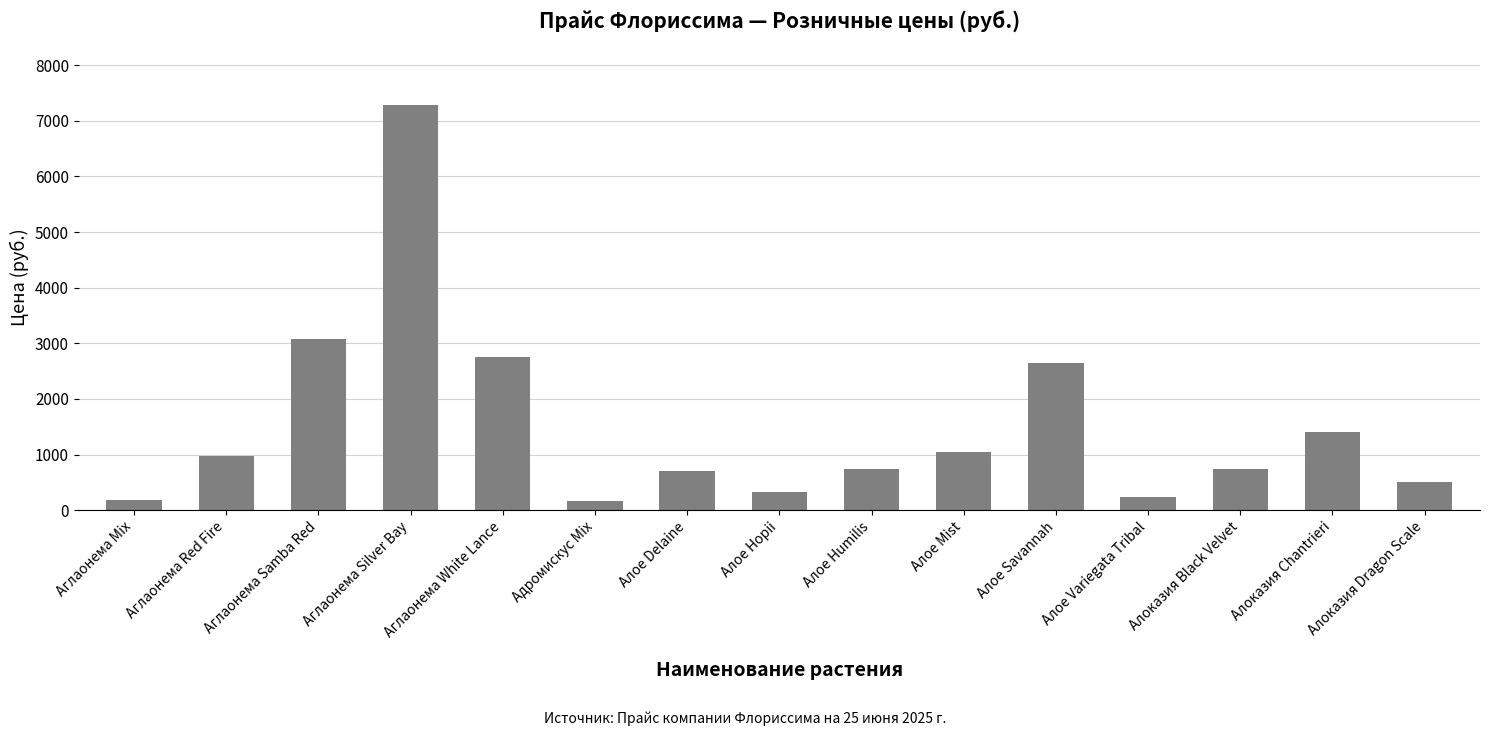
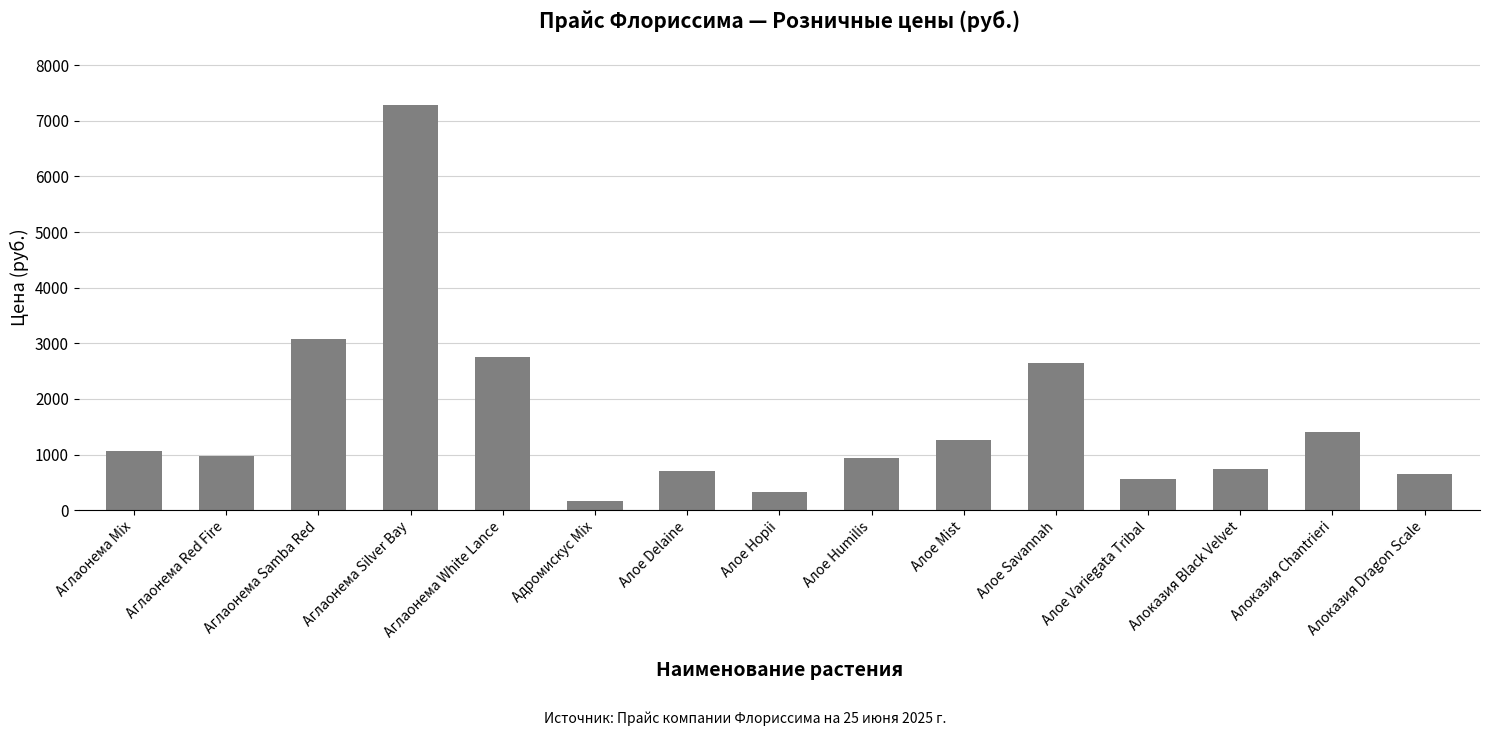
  {
-   "Аглаонема Mix": 200,
+   "Аглаонема Mix": 1100,
    "Аглаонема Red Fire": 1000,
    "Аглаонема Samba Red": 3100,
    "Аглаонема Silver Bay": 7300,
    "Аглаонема White Lance": 2800,
    "Адромискус Mix": 200,
    "Алое Delaine": 700,
    "Алое Hopii": 300,
-   "Алое Humilis": 800,
-   "Алое Mist": 1100,
+   "Алое Humilis": 900,
+   "Алое Mist": 1300,
    "Алое Savannah": 2700,
-   "Алое Variegata Tribal": 200,
+   "Алое Variegata Tribal": 600,
    "Алоказия Black Velvet": 700,
    "Алоказия Chantrieri": 1400,
-   "Алоказия Dragon Scale": 500
+   "Алоказия Dragon Scale": 700
  }
